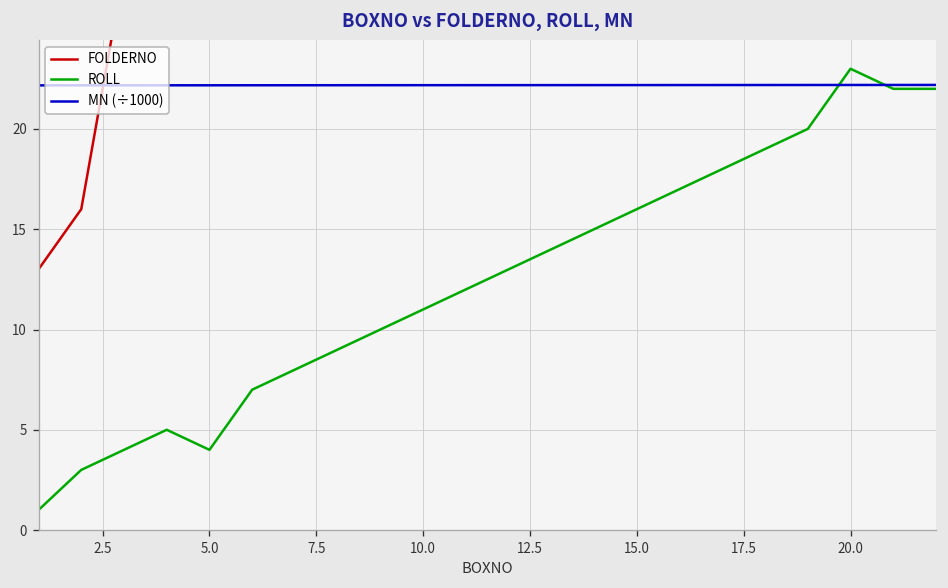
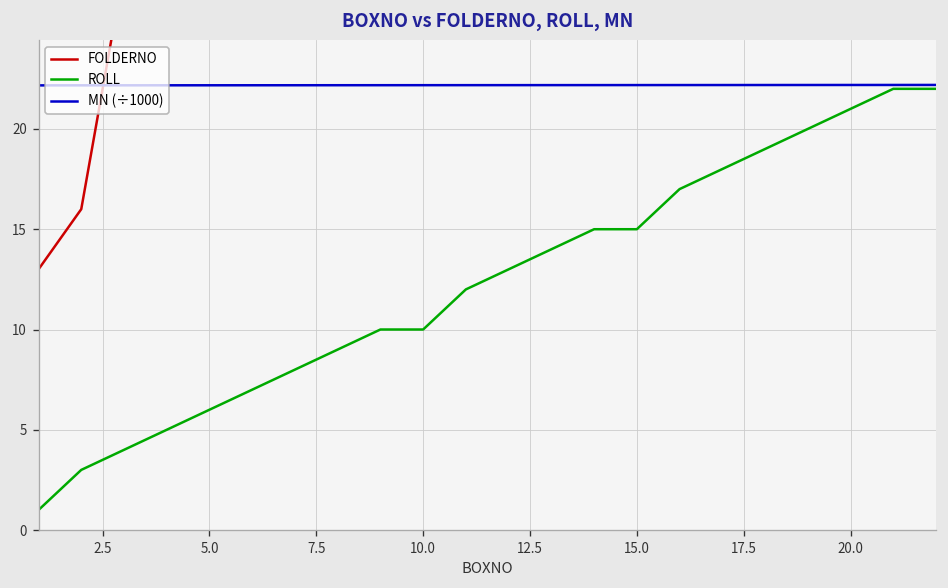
  {
    "ROLL": {
-     "5.0": 4,
-     "10.0": 11,
-     "15.0": 16,
-     "20.0": 23
+     "5.0": 6,
+     "10.0": 10,
+     "15.0": 15,
+     "20.0": 21
    },
    "MN (÷1000)": {
      "5.0": 22.2,
      "10.0": 22.2,
      "15.0": 22.2,
      "20.0": 22.2
    }
  }
